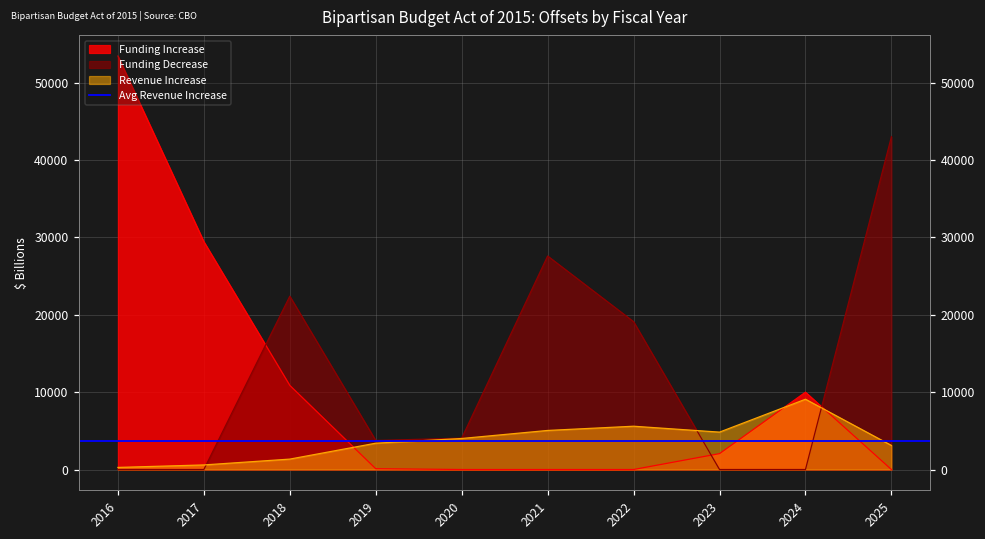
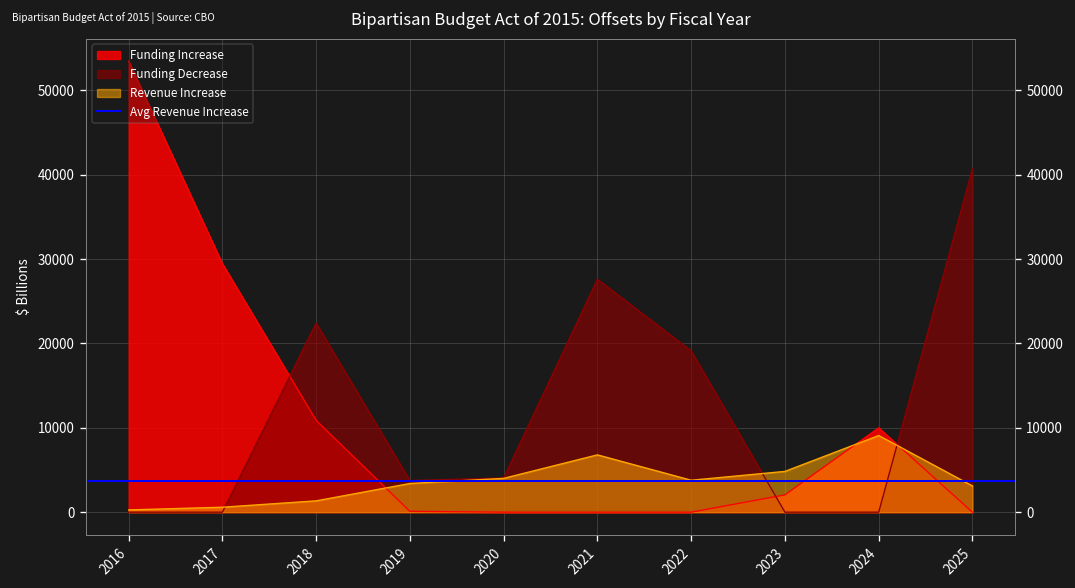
  {
    "Funding Increase": {
      "2017": 29000,
      "2018": 11000,
      "2019": 0,
      "2020": 0,
      "2021": 0,
      "2022": 0,
      "2023": 2000,
      "2024": 10000,
      "2025": 0
    },
    "Funding Decrease": {
      "2017": 0,
      "2018": 22000,
      "2021": 28000,
      "2022": 19000,
      "2023": 0,
      "2024": 0,
-     "2025": 43000
+     "2025": 41000
    },
    "Revenue Increase": {
      "2017": 1000,
      "2018": 1000,
-     "2021": 5000,
-     "2022": 6000,
+     "2021": 7000,
+     "2022": 4000,
      "2023": 5000,
      "2024": 9000,
      "2025": 3000
    }
  }
